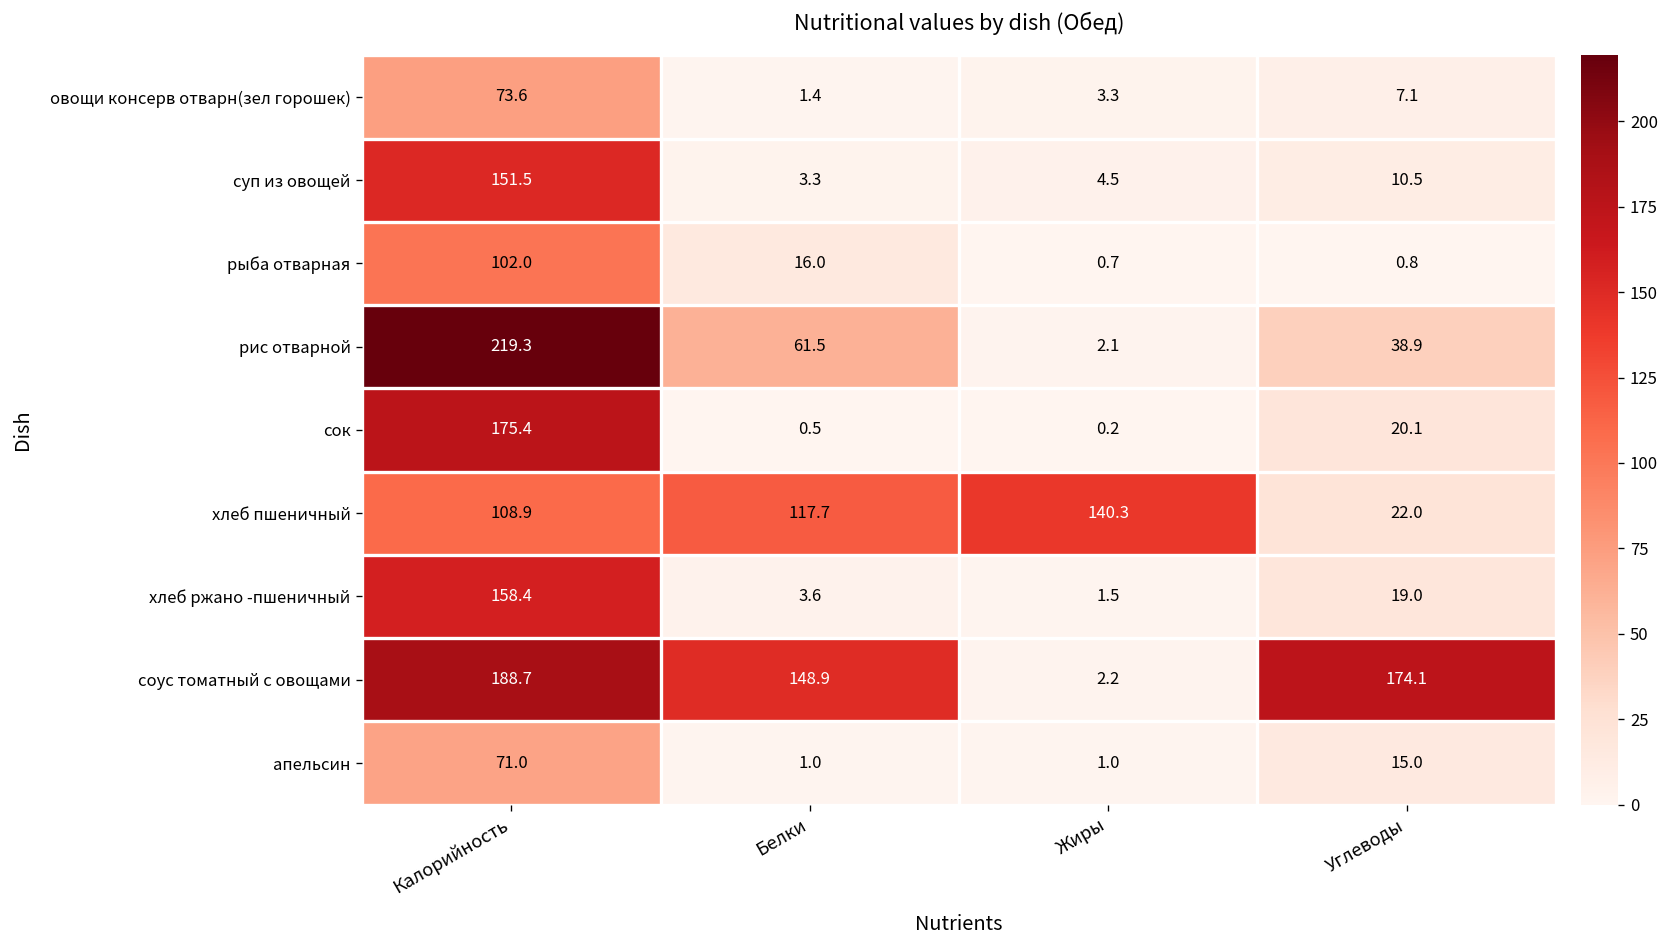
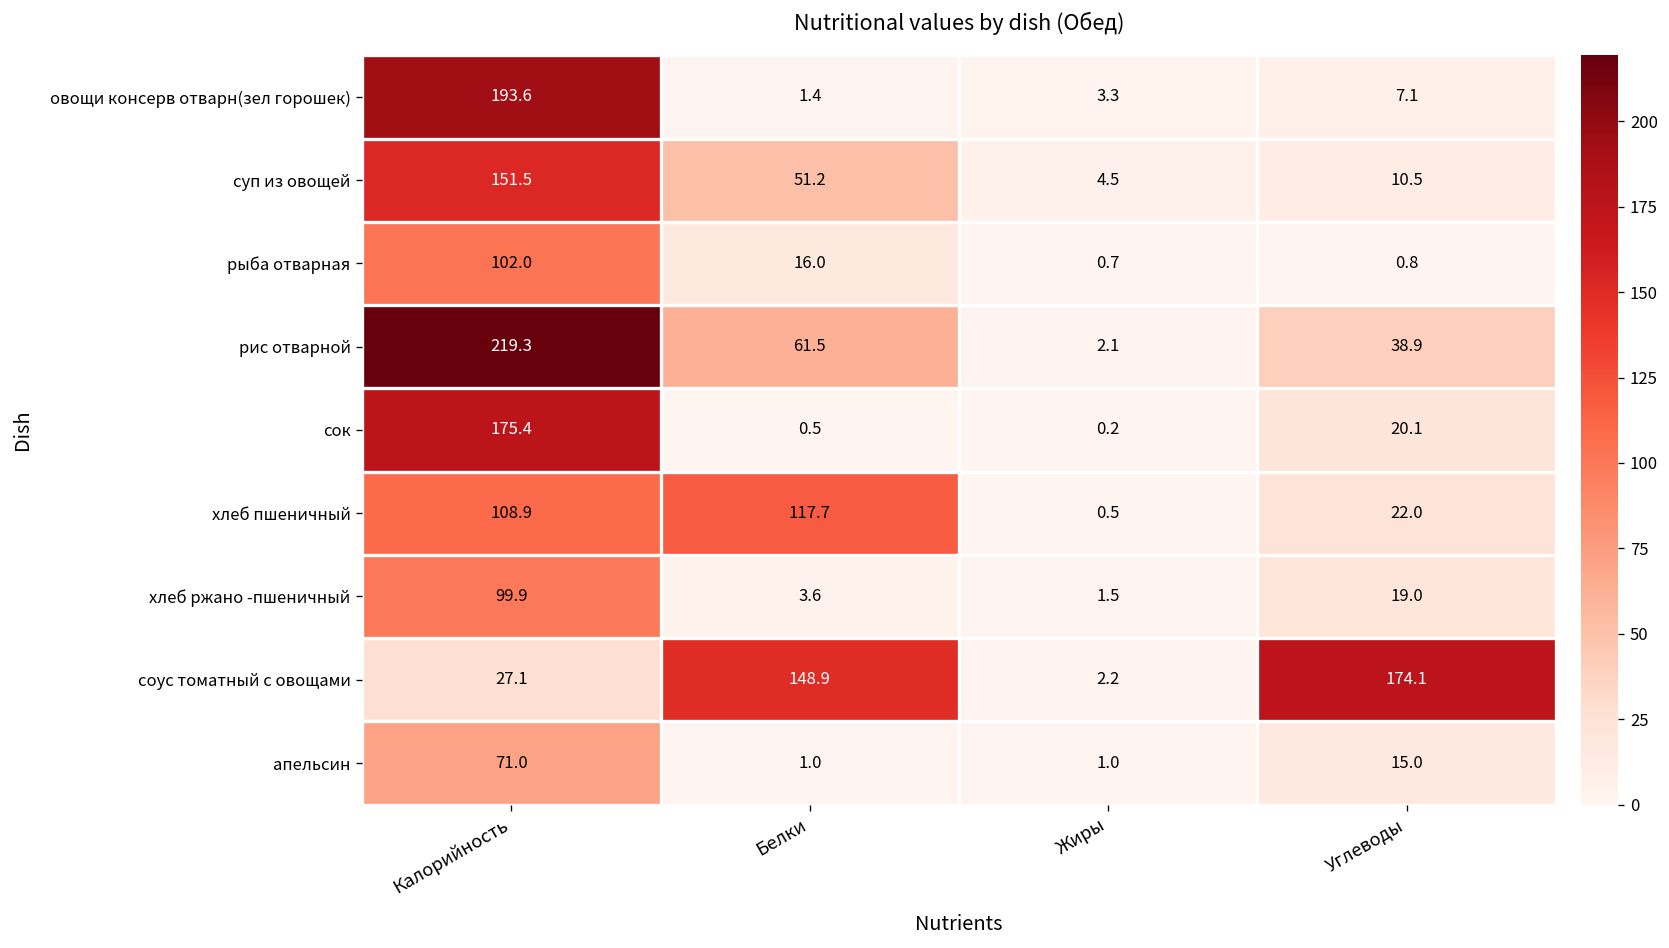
  {
    "овощи консерв отварн(зел горошек)": {
-     "Калорийность": 73.6,
+     "Калорийность": 193.6,
      "Белки": 1.4,
      "Жиры": 3.3,
      "Углеводы": 7.1
    },
    "суп из овощей": {
      "Калорийность": 151.5,
-     "Белки": 3.3,
+     "Белки": 51.2,
      "Жиры": 4.5,
      "Углеводы": 10.5
    },
    "рыба отварная": {
      "Калорийность": 102.0,
      "Белки": 16.0,
      "Жиры": 0.7,
      "Углеводы": 0.8
    },
    "рис отварной": {
      "Калорийность": 219.3,
      "Белки": 61.5,
      "Жиры": 2.1,
      "Углеводы": 38.9
    },
    "сок": {
      "Калорийность": 175.4,
      "Белки": 0.5,
      "Жиры": 0.2,
      "Углеводы": 20.1
    },
    "хлеб пшеничный": {
      "Калорийность": 108.9,
      "Белки": 117.7,
-     "Жиры": 140.3,
+     "Жиры": 0.5,
      "Углеводы": 22.0
    },
    "хлеб ржано -пшеничный": {
-     "Калорийность": 158.4,
+     "Калорийность": 99.9,
      "Белки": 3.6,
      "Жиры": 1.5,
      "Углеводы": 19.0
    },
    "соус томатный с овощами": {
-     "Калорийность": 188.7,
+     "Калорийность": 27.1,
      "Белки": 148.9,
      "Жиры": 2.2,
      "Углеводы": 174.1
    },
    "апельсин": {
      "Калорийность": 71.0,
      "Белки": 1.0,
      "Жиры": 1.0,
      "Углеводы": 15.0
    }
  }
